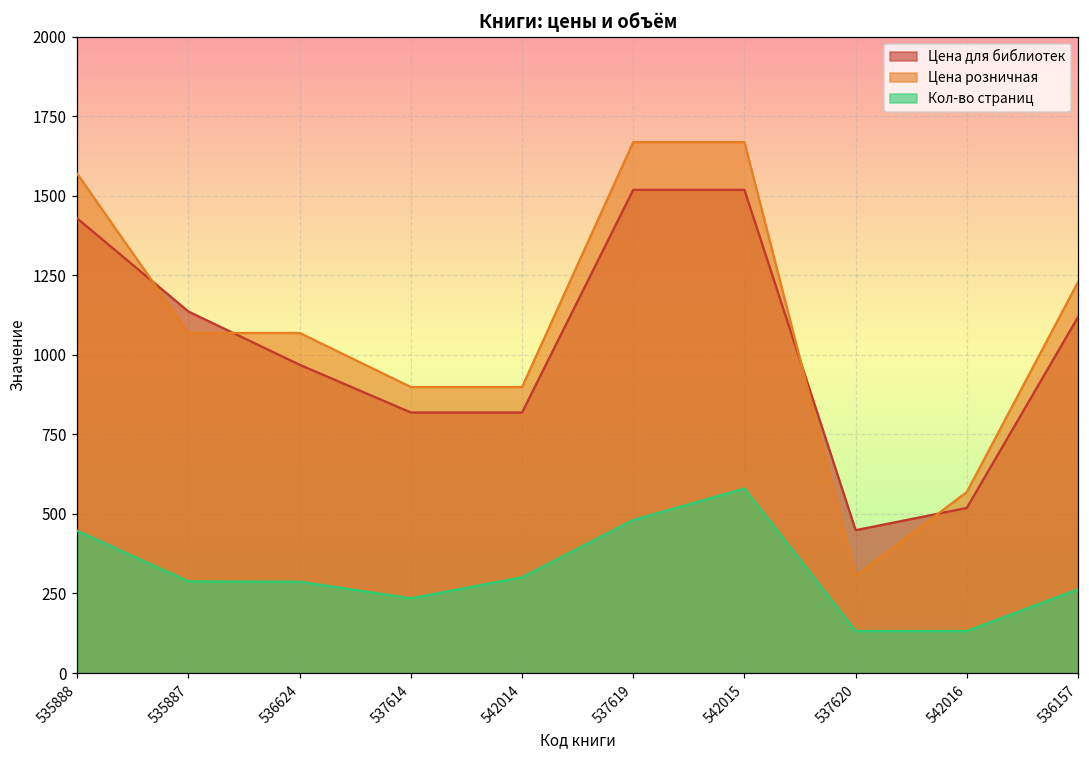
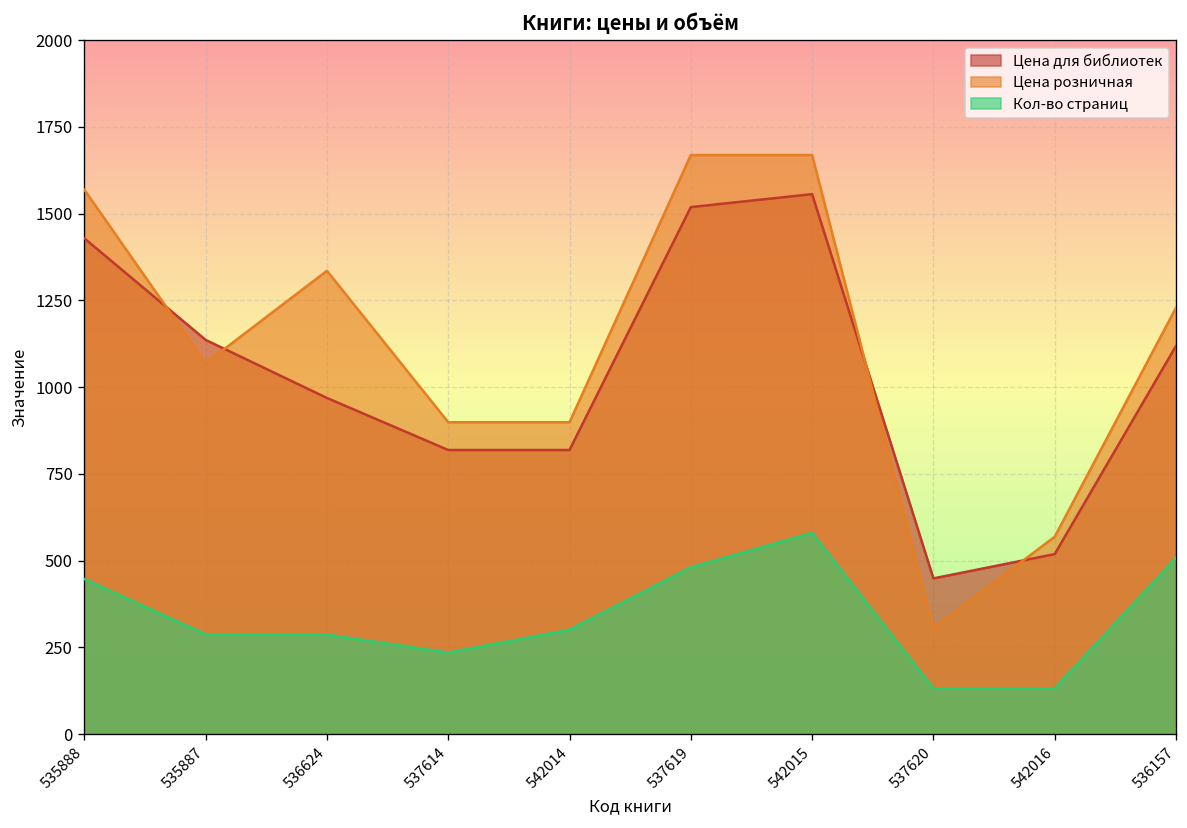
  {
    "Цена для библиотек": {
      "535888": 1430,
      "535887": 1140,
      "536624": 970,
      "537614": 820,
      "542014": 820,
      "537619": 1520,
-     "542015": 1520,
+     "542015": 1560,
      "537620": 450,
      "542016": 520,
      "536157": 1120
    },
    "Цена розничная": {
      "535888": 1570,
      "535887": 1070,
-     "536624": 1070,
+     "536624": 1340,
      "537614": 900,
      "542014": 900,
      "537619": 1670,
      "542015": 1670,
      "537620": 310,
      "542016": 570,
      "536157": 1230
    },
    "Кол-во страниц": {
      "535888": 450,
      "535887": 290,
      "536624": 290,
      "537614": 240,
      "542014": 300,
      "537619": 480,
      "542015": 580,
      "537620": 130,
      "542016": 130,
-     "536157": 260
+     "536157": 510
    }
  }
